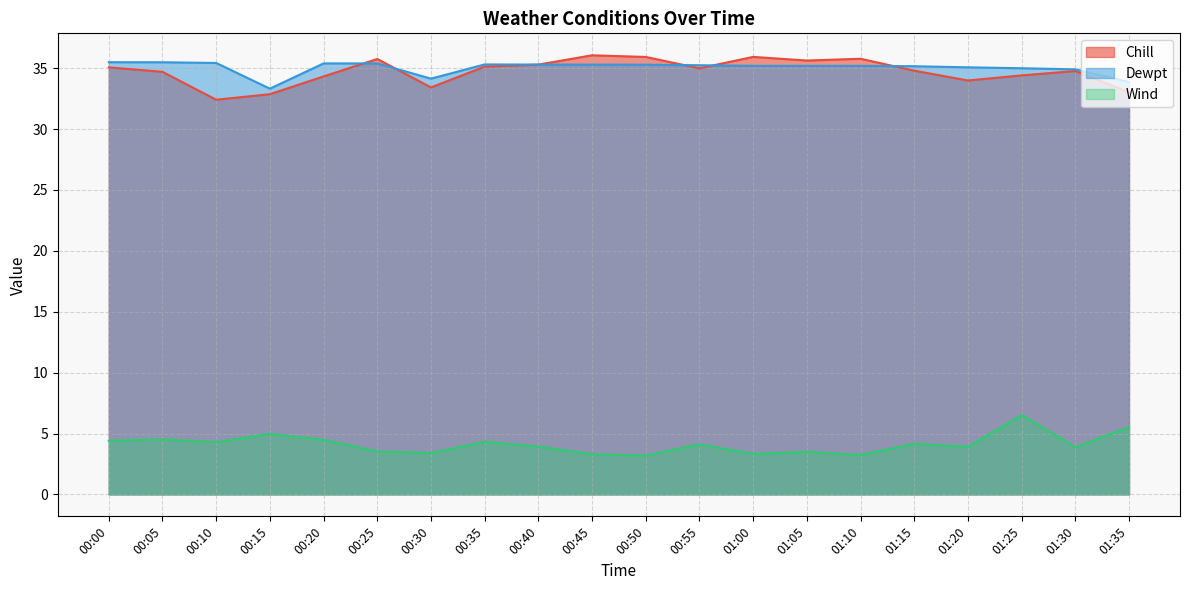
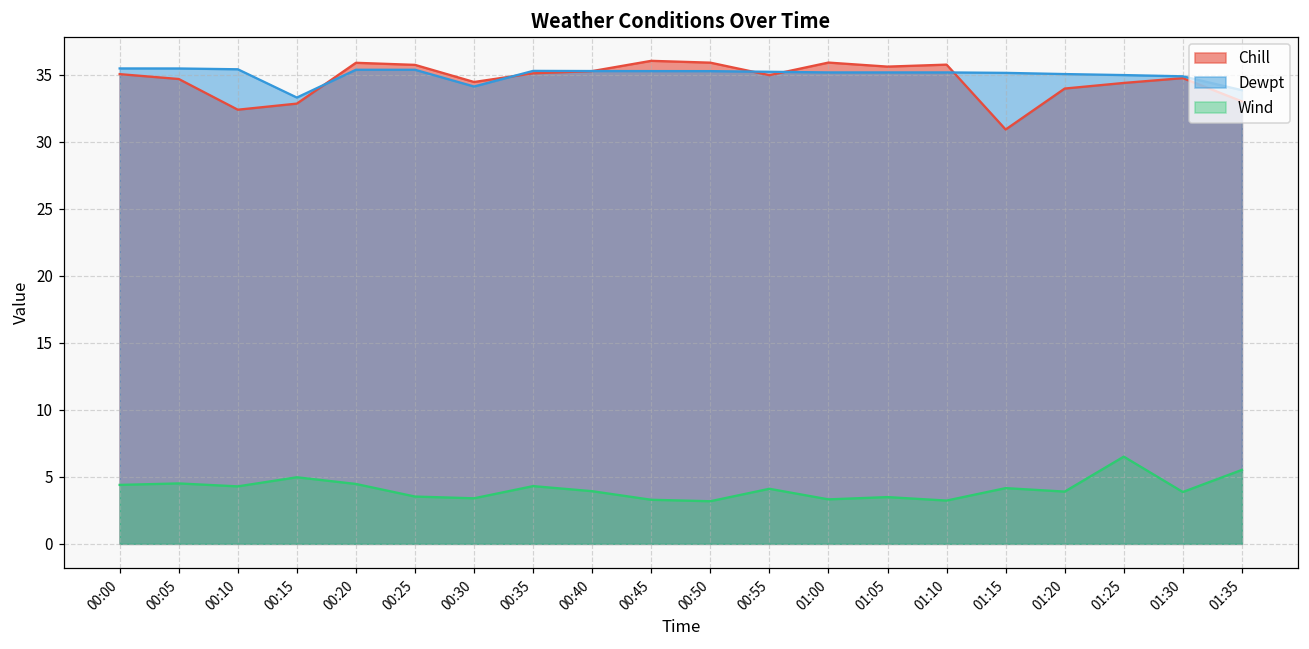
  {
    "Chill": {
      "00:00": 35.1,
      "00:05": 34.7,
      "00:10": 32.4,
      "00:15": 32.9,
-     "00:20": 34.3,
+     "00:20": 35.9,
      "00:25": 35.8,
-     "00:30": 33.4,
+     "00:30": 34.5,
      "00:45": 36.1,
      "00:50": 35.9,
      "00:55": 35.0,
      "01:00": 35.9,
      "01:05": 35.6,
      "01:10": 35.8,
-     "01:15": 34.8,
+     "01:15": 30.9,
      "01:20": 34.0,
      "01:25": 34.4
    },
    "Dewpt": {
      "00:00": 35.5,
      "00:05": 35.5,
      "00:10": 35.4,
      "00:15": 33.3,
      "00:20": 35.4,
      "00:25": 35.4,
      "00:30": 34.1,
      "00:45": 35.3,
      "00:50": 35.3,
      "00:55": 35.2,
      "01:00": 35.2,
      "01:05": 35.2,
      "01:10": 35.2,
      "01:15": 35.2,
      "01:20": 35.1,
      "01:25": 35.0
    },
    "Wind": {
      "00:00": 4.4,
      "00:05": 4.5,
      "00:10": 4.3,
      "00:15": 5.0,
      "00:20": 4.5,
      "00:25": 3.5,
      "00:30": 3.4,
      "00:35": 4.3,
      "00:40": 3.9,
      "00:45": 3.3,
      "00:50": 3.2,
      "00:55": 4.1,
      "01:00": 3.3,
      "01:05": 3.5,
      "01:10": 3.2,
      "01:15": 4.2,
      "01:20": 3.9,
      "01:25": 6.5,
      "01:30": 3.9,
      "01:35": 5.5
    }
  }
